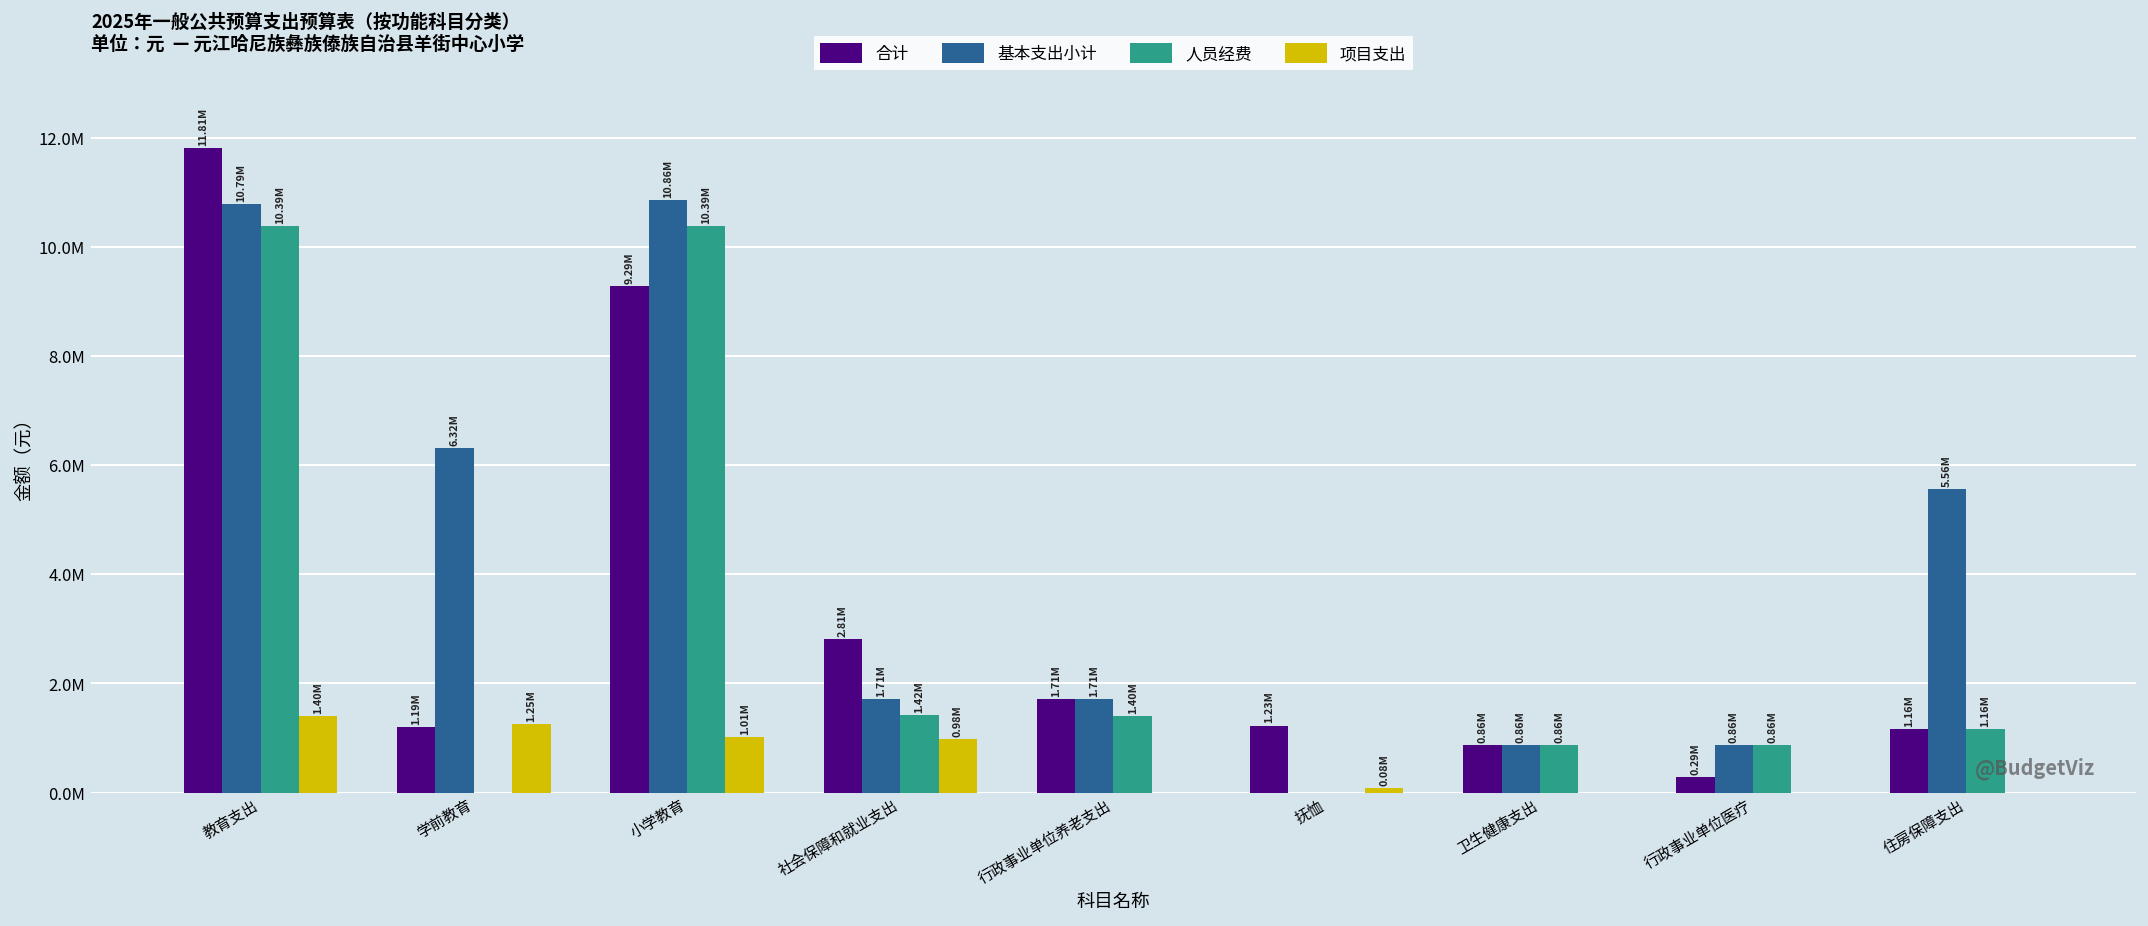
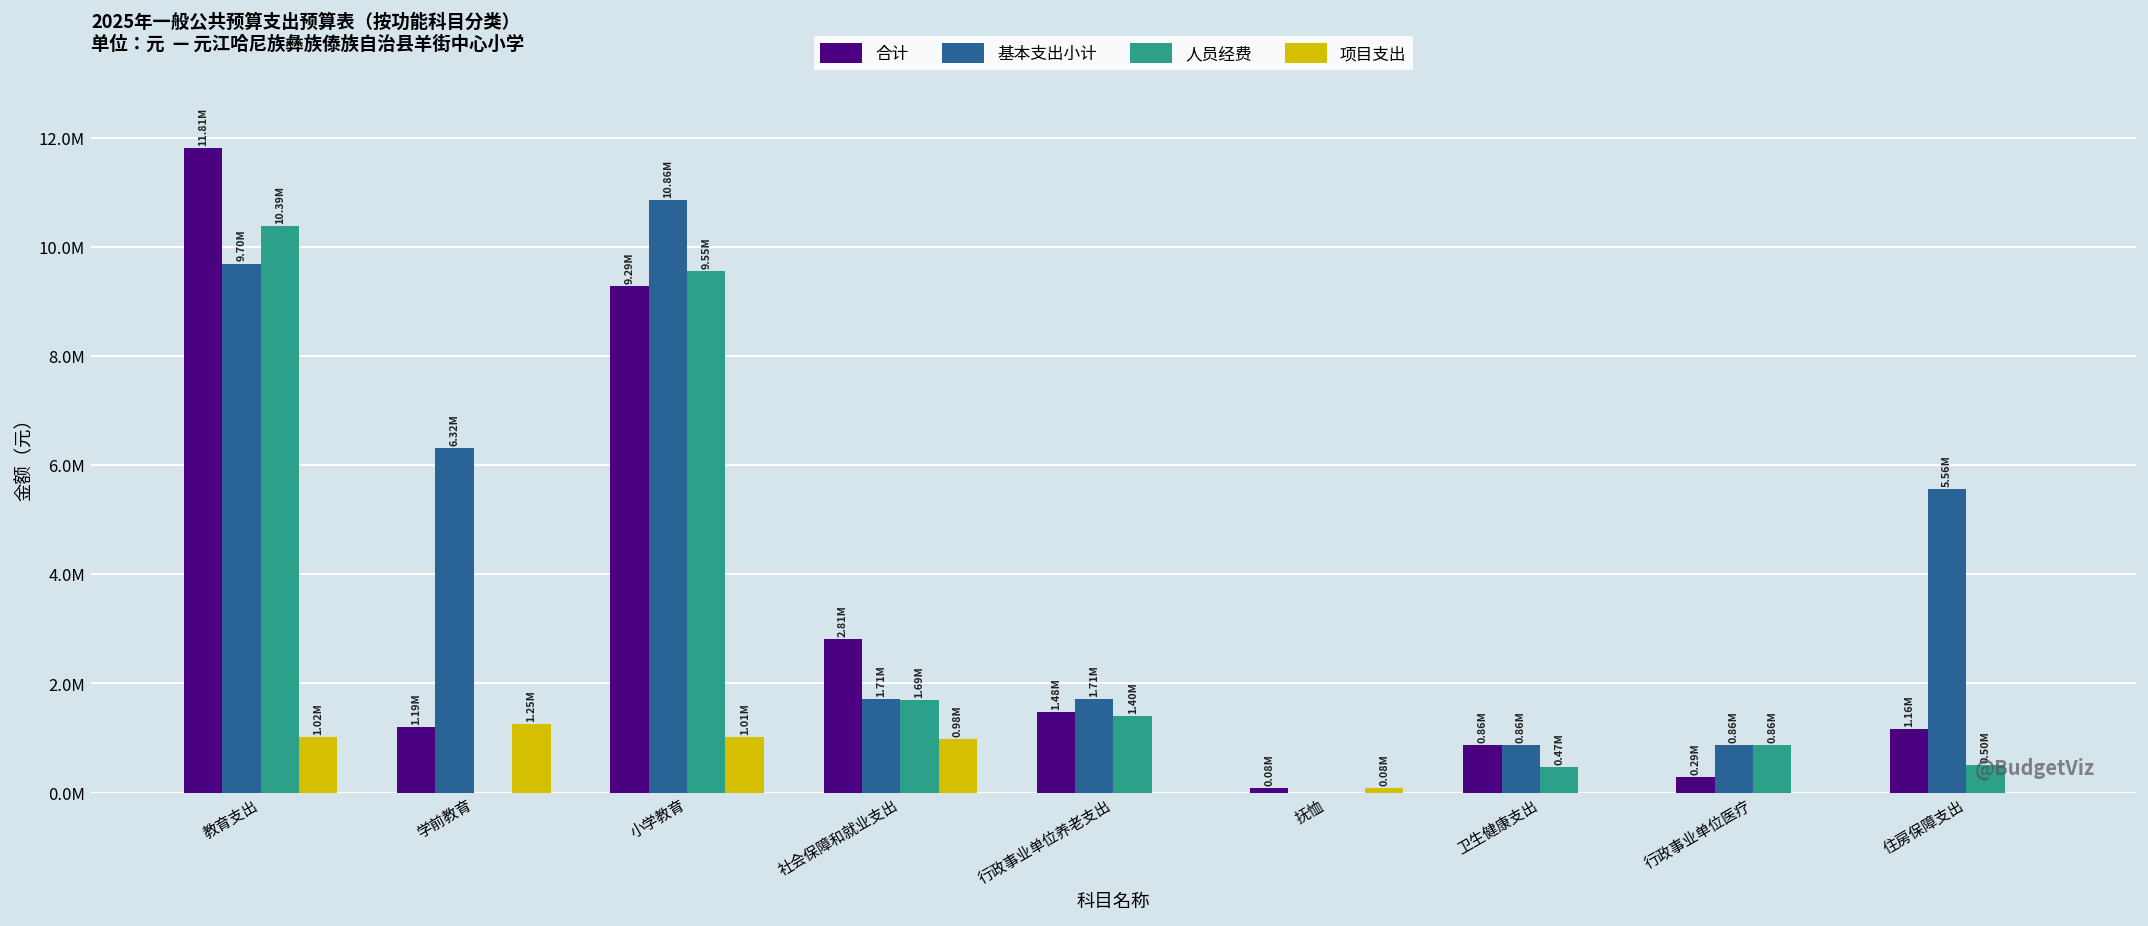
  {
    "合计": {
      "教育支出": "11.81M",
      "学前教育": "1.19M",
      "小学教育": "9.29M",
      "社会保障和就业支出": "2.81M",
-     "行政事业单位养老支出": "1.71M",
-     "抚恤": "1.23M",
+     "行政事业单位养老支出": "1.48M",
+     "抚恤": "0.08M",
      "卫生健康支出": "0.86M",
      "行政事业单位医疗": "0.29M",
      "住房保障支出": "1.16M"
    },
    "基本支出小计": {
-     "教育支出": "10.79M",
+     "教育支出": "9.70M",
      "学前教育": "6.32M",
      "小学教育": "10.86M",
      "社会保障和就业支出": "1.71M",
      "行政事业单位养老支出": "1.71M",
      "卫生健康支出": "0.86M",
      "行政事业单位医疗": "0.86M",
      "住房保障支出": "5.56M"
    },
    "人员经费": {
      "教育支出": "10.39M",
-     "小学教育": "10.39M",
-     "社会保障和就业支出": "1.42M",
+     "小学教育": "9.55M",
+     "社会保障和就业支出": "1.69M",
      "行政事业单位养老支出": "1.40M",
-     "卫生健康支出": "0.86M",
+     "卫生健康支出": "0.47M",
      "行政事业单位医疗": "0.86M",
-     "住房保障支出": "1.16M"
+     "住房保障支出": "0.50M"
    },
    "项目支出": {
-     "教育支出": "1.40M",
+     "教育支出": "1.02M",
      "学前教育": "1.25M",
      "小学教育": "1.01M",
      "社会保障和就业支出": "0.98M",
      "抚恤": "0.08M"
    }
  }
